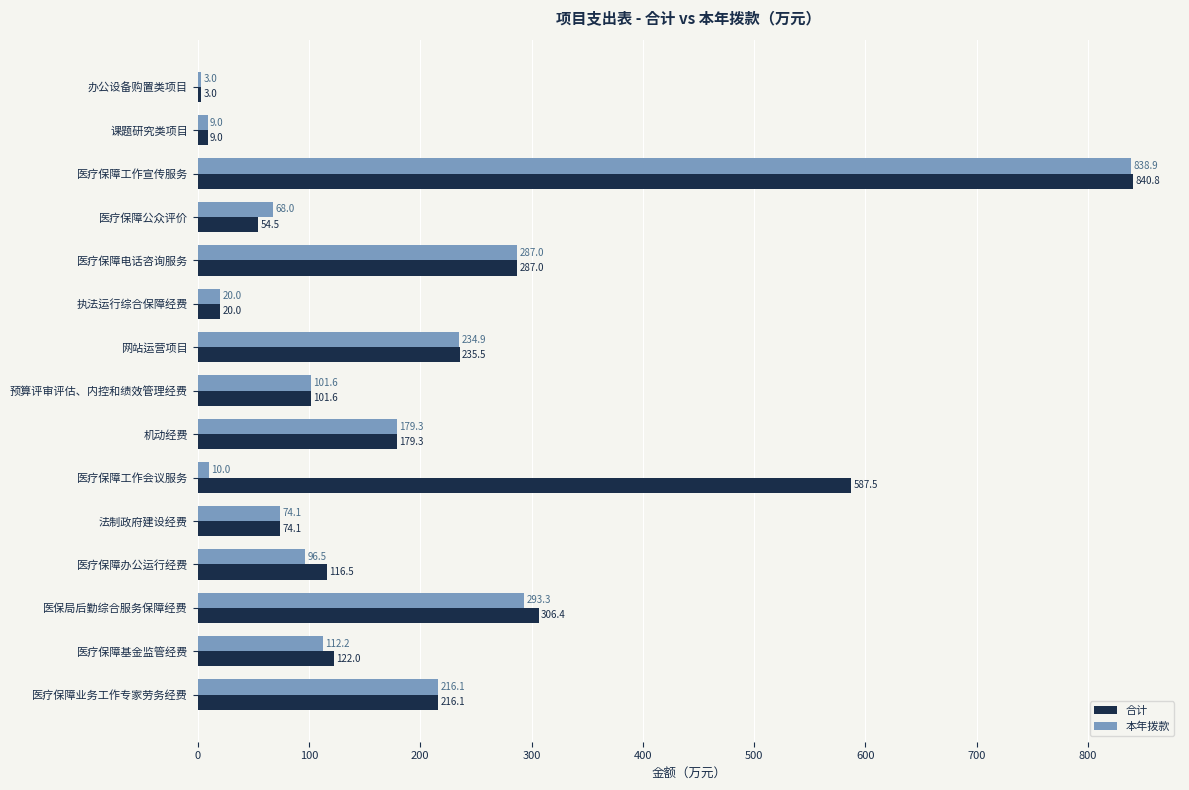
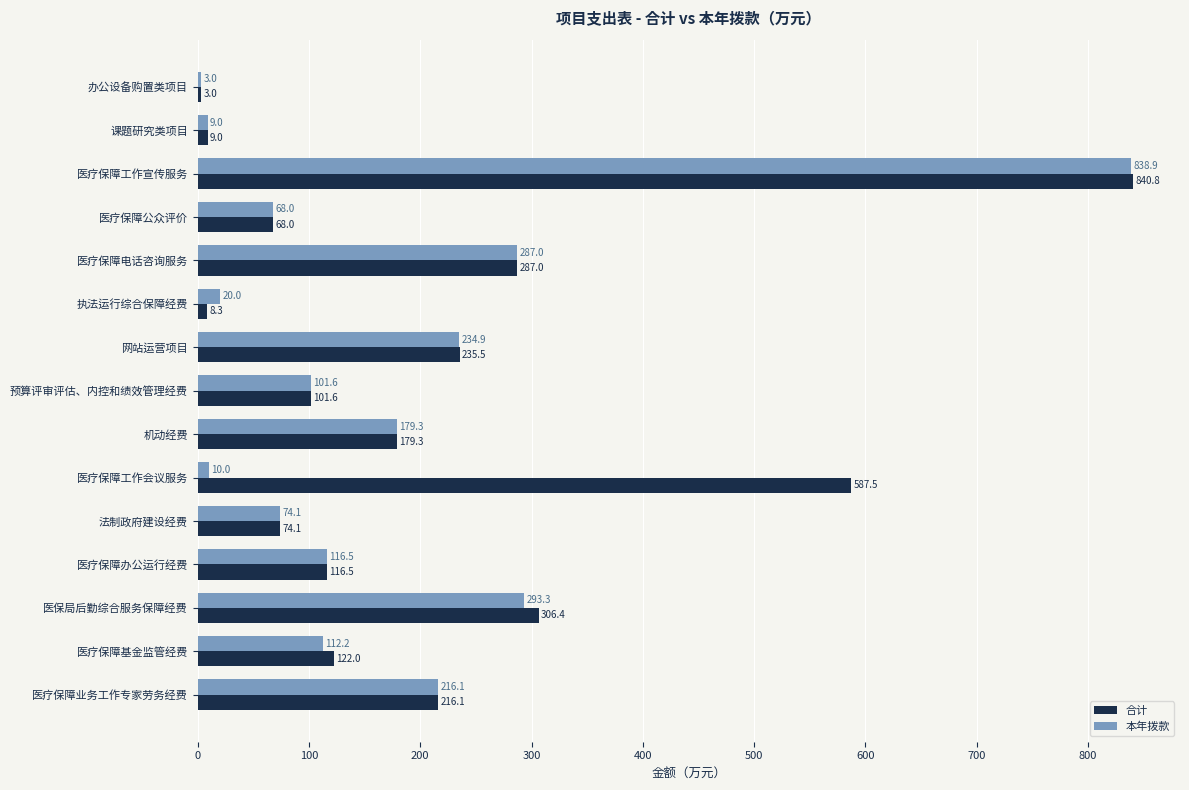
  {
    "合计": {
      "办公设备购置类项目": 3.0,
      "课题研究类项目": 9.0,
      "医疗保障工作宣传服务": 840.8,
-     "医疗保障公众评价": 54.5,
+     "医疗保障公众评价": 68.0,
      "医疗保障电话咨询服务": 287.0,
-     "执法运行综合保障经费": 20.0,
+     "执法运行综合保障经费": 8.3,
      "网站运营项目": 235.5,
      "预算评审评估、内控和绩效管理经费": 101.6,
      "机动经费": 179.3,
      "医疗保障工作会议服务": 587.5,
      "法制政府建设经费": 74.1,
      "医疗保障办公运行经费": 116.5,
      "医保局后勤综合服务保障经费": 306.4,
      "医疗保障基金监管经费": 122.0,
      "医疗保障业务工作专家劳务经费": 216.1
    },
    "本年拨款": {
      "办公设备购置类项目": 3.0,
      "课题研究类项目": 9.0,
      "医疗保障工作宣传服务": 838.9,
      "医疗保障公众评价": 68.0,
      "医疗保障电话咨询服务": 287.0,
      "执法运行综合保障经费": 20.0,
      "网站运营项目": 234.9,
      "预算评审评估、内控和绩效管理经费": 101.6,
      "机动经费": 179.3,
      "医疗保障工作会议服务": 10.0,
      "法制政府建设经费": 74.1,
-     "医疗保障办公运行经费": 96.5,
+     "医疗保障办公运行经费": 116.5,
      "医保局后勤综合服务保障经费": 293.3,
      "医疗保障基金监管经费": 112.2,
      "医疗保障业务工作专家劳务经费": 216.1
    }
  }
